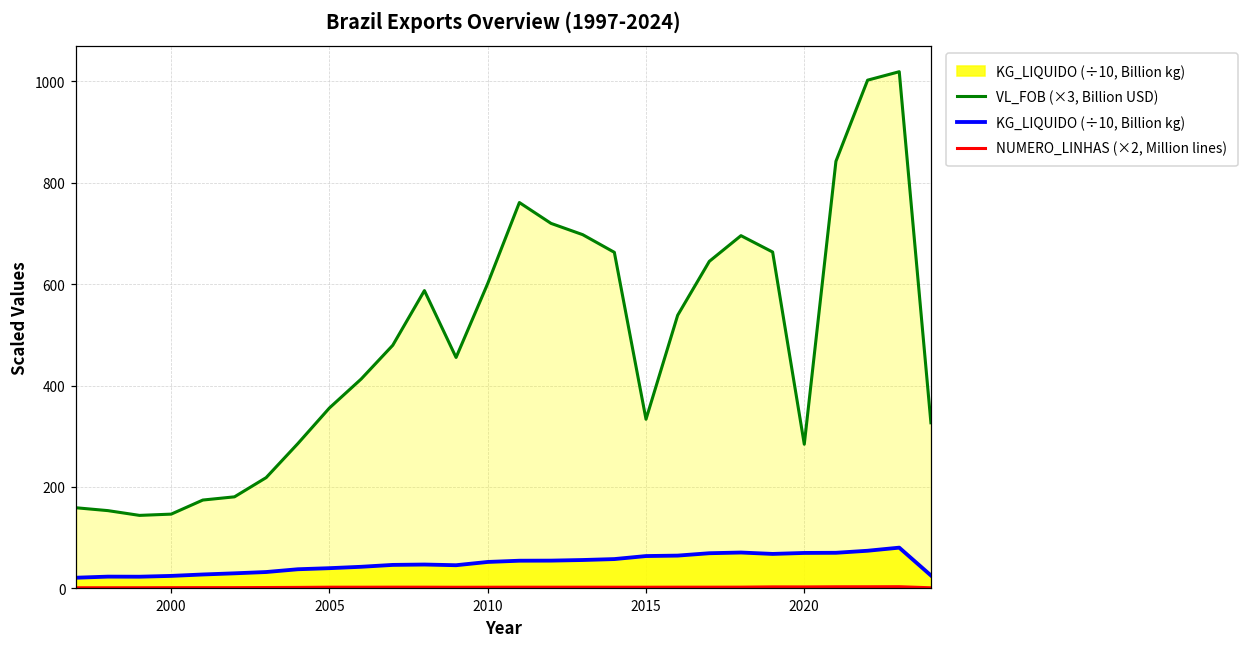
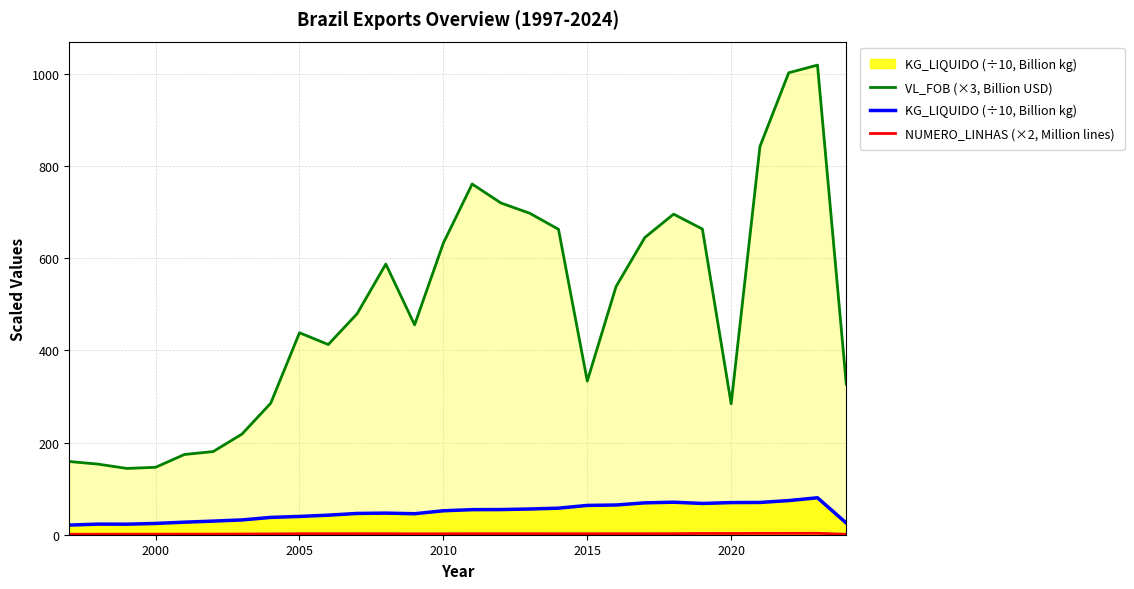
  {
    "VL_FOB (×3, Billion USD)": {
      "2000": 150,
-     "2005": 360,
-     "2010": 600,
+     "2005": 440,
+     "2010": 630,
      "2015": 330,
      "2020": 280
    },
    "NUMERO_LINHAS (×2, Million lines)": {
      "2000": 0,
      "2005": 0,
      "2010": 0,
      "2015": 0,
      "2020": 0
    }
  }
